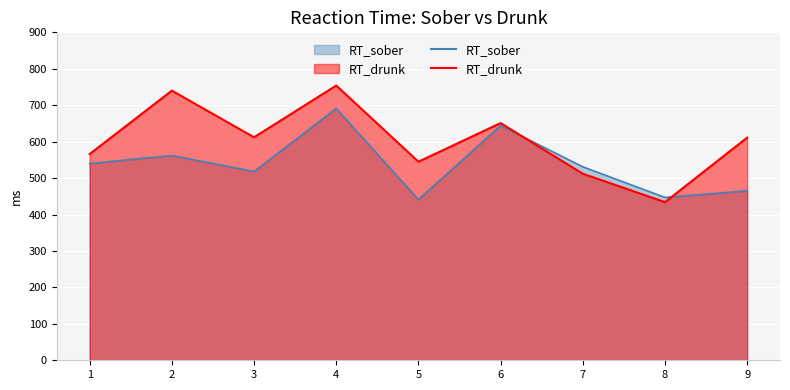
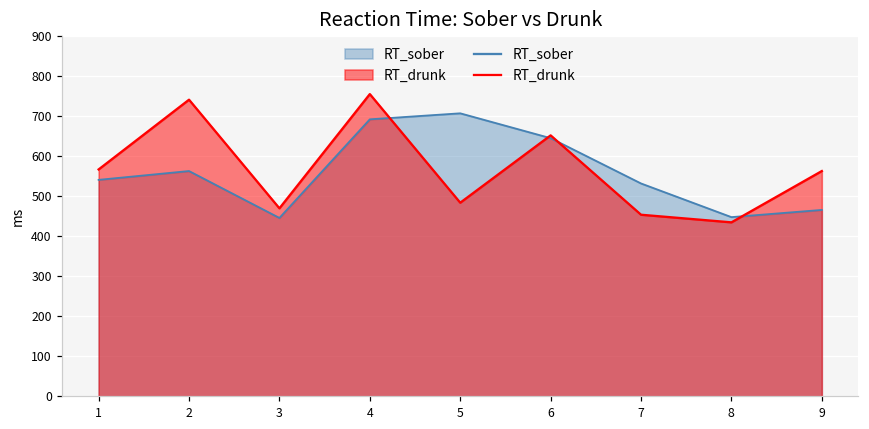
  {
    "RT_sober": {
      "1": 540,
      "2": 560,
-     "3": 520,
+     "3": 450,
      "4": 690,
-     "5": 440,
+     "5": 710,
      "7": 530,
      "8": 450,
      "9": 470
    },
    "RT_drunk": {
      "1": 570,
      "2": 740,
-     "3": 610,
+     "3": 470,
      "4": 750,
-     "5": 550,
-     "7": 510,
+     "5": 480,
+     "7": 450,
      "8": 430,
-     "9": 610
+     "9": 560
    }
  }
